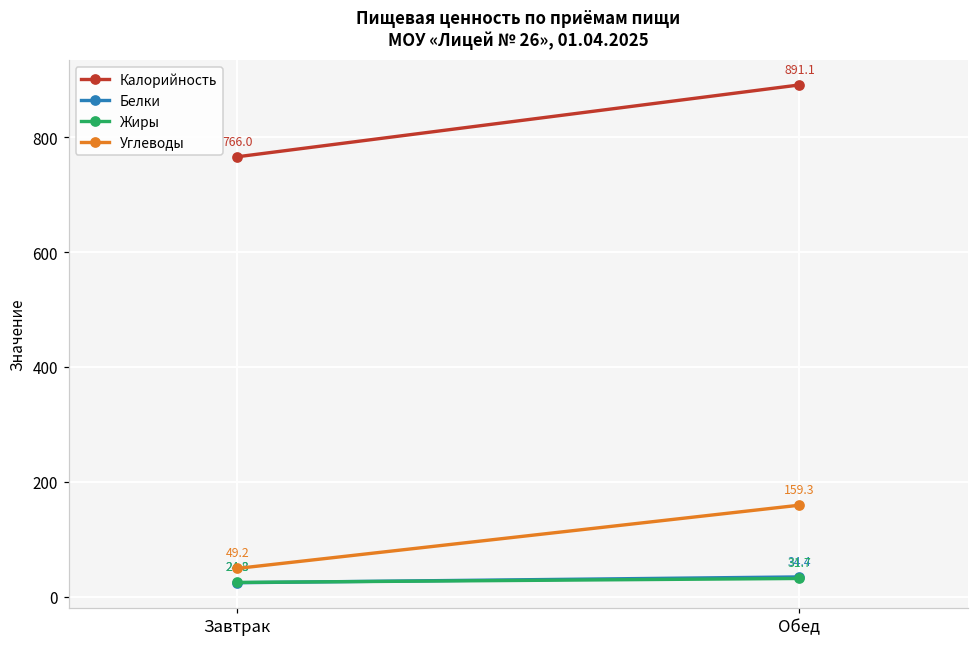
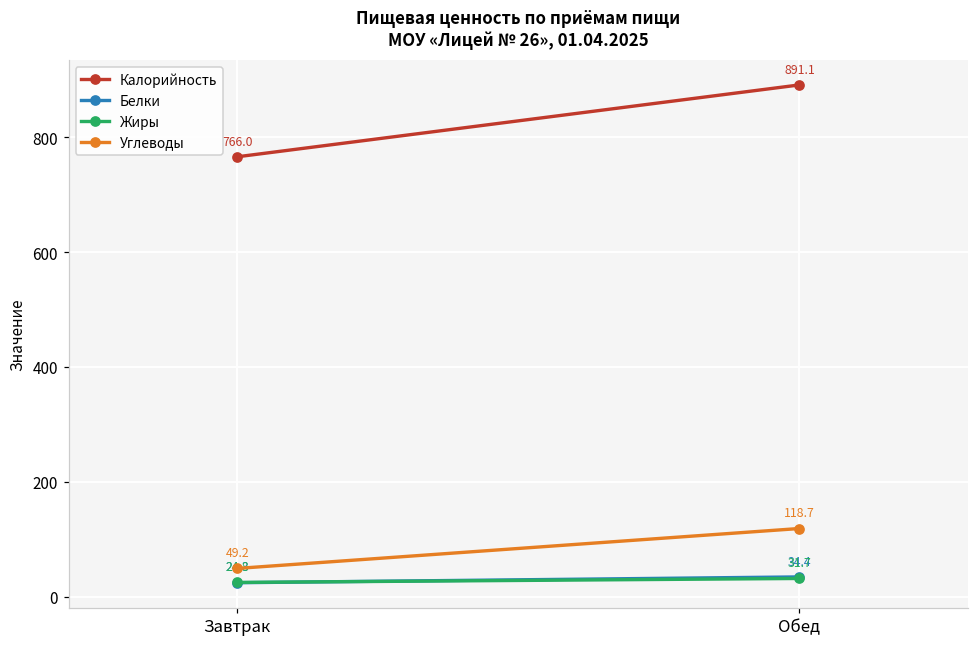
  {
    "Калорийность": {
      "Обед": 891.1
    },
    "Углеводы": {
      "Завтрак": 49.2,
-     "Обед": 159.3
+     "Обед": 118.7
    }
  }
